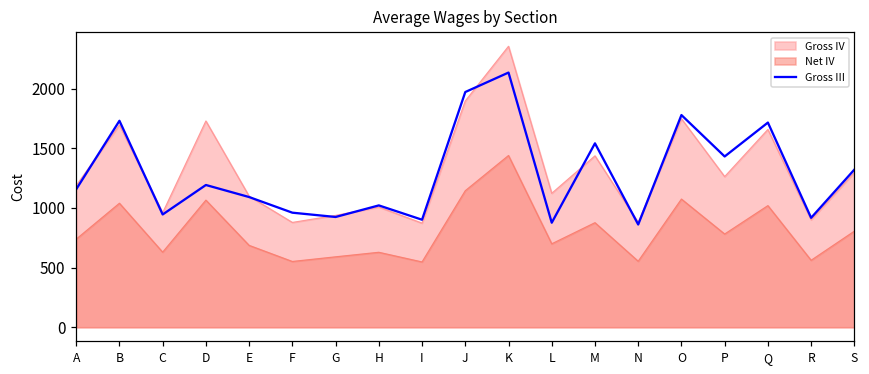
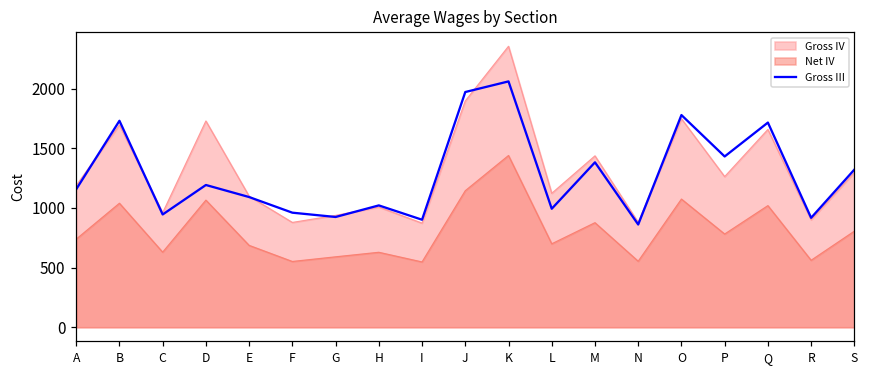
  {
    "Gross III": {
      "A": 1160,
      "B": 1730,
      "D": 1190,
      "F": 960,
      "I": 900,
      "J": 1970,
-     "K": 2130,
-     "L": 880,
-     "M": 1540,
+     "K": 2060,
+     "L": 990,
+     "M": 1380,
      "O": 1780,
      "P": 1430,
      "Q": 1720,
      "S": 1320
    }
  }
